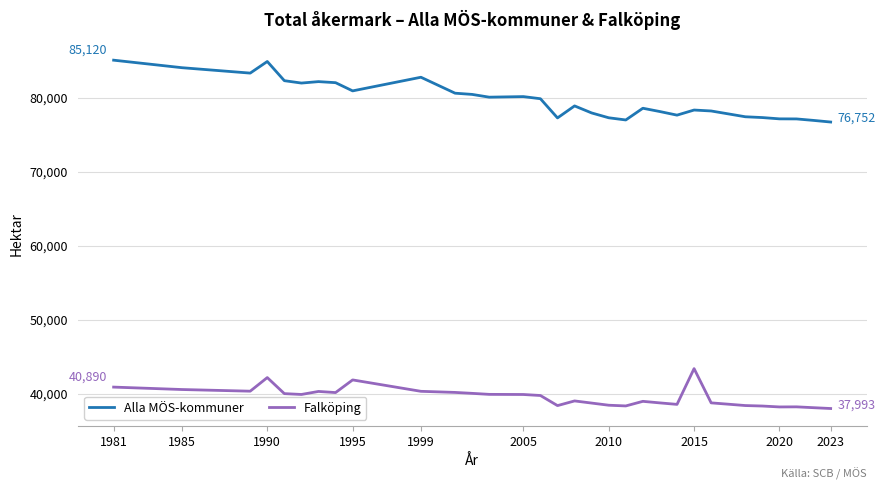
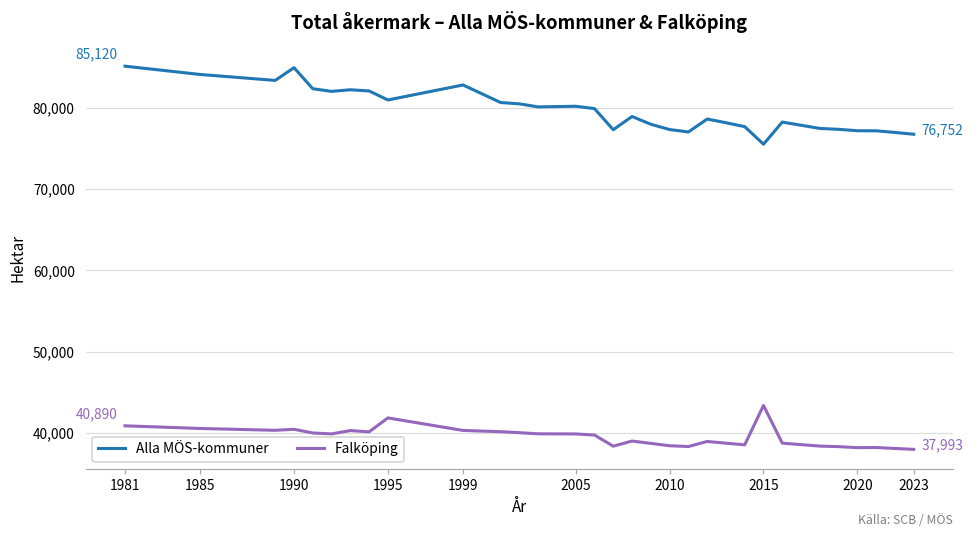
  {
    "Alla MÖS-kommuner": {
      "1985": "84,000",
      "1990": "85,000",
      "1995": "81,000",
      "1999": "83,000",
      "2005": "80,000",
      "2010": "77,000",
-     "2015": "78,000",
+     "2015": "76,000",
      "2020": "77,000"
    },
    "Falköping": {
      "1985": "41,000",
-     "1990": "42,000",
+     "1990": "40,000",
      "1995": "42,000",
      "1999": "40,000",
      "2005": "40,000",
      "2010": "38,000",
      "2015": "43,000",
      "2020": "38,000"
    }
  }
